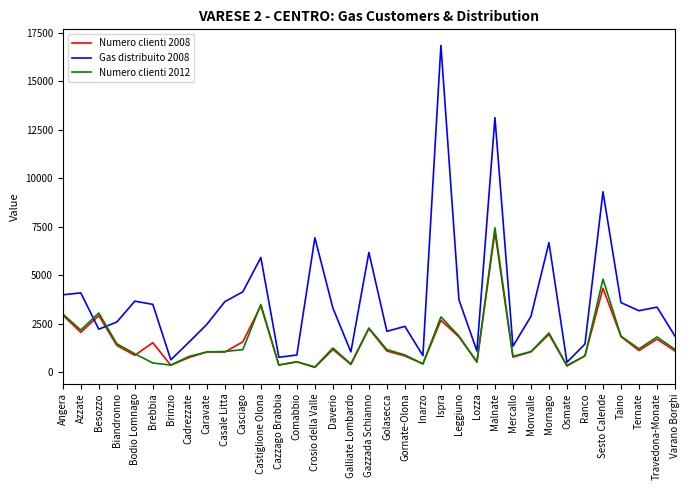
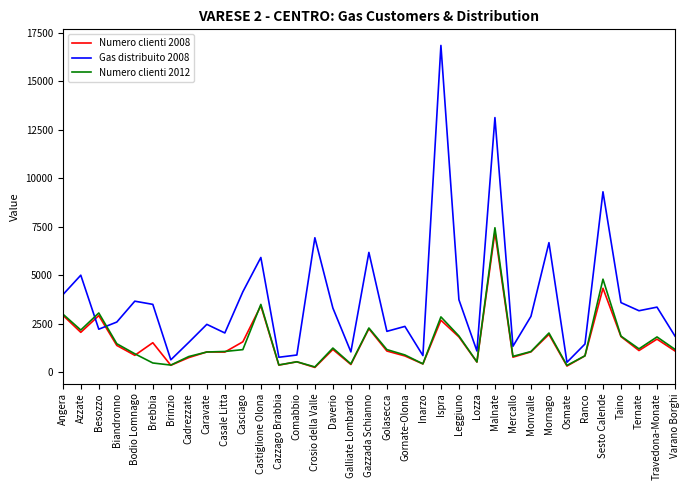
  {
    "Numero clienti 2008": {
      "Besozzo": 2900,
      "Brebbia": 1500,
      "Casciago": 1600,
      "Ispra": 2700,
      "Malnate": 7200,
      "Sesto Calende": 4300
    },
    "Gas distribuito 2008": {
      "Angera": 4000,
-     "Azzate": 4100,
+     "Azzate": 5000,
      "Besozzo": 2200,
      "Biandronno": 2600,
      "Bodio Lomnago": 3700,
      "Brebbia": 3500,
      "Brinzio": 700,
      "Cadrezzate": 1600,
      "Caravate": 2500,
-     "Casale Litta": 3600,
+     "Casale Litta": 2000,
      "Casciago": 4200,
      "Castiglione Olona": 5900,
      "Cazzago Brabbia": 800,
      "Comabbio": 900,
      "Crosio della Valle": 6900,
      "Daverio": 3300,
      "Galliate Lombardo": 1100,
      "Gazzada Schianno": 6200,
      "Golasecca": 2100,
      "Gornate-Olona": 2400,
      "Inarzo": 900,
      "Ispra": 16800,
      "Leggiuno": 3700,
      "Lozza": 1100,
      "Malnate": 13100,
      "Mercallo": 1300,
      "Monvalle": 2900,
      "Mornago": 6700,
      "Osmate": 500,
      "Ranco": 1500,
      "Sesto Calende": 9300,
      "Taino": 3600,
      "Ternate": 3200,
      "Travedona-Monate": 3400,
      "Varano Borghi": 1900
    },
    "Numero clienti 2012": {
      "Besozzo": 3100,
      "Brebbia": 500,
      "Casciago": 1200,
      "Ispra": 2900,
      "Malnate": 7500,
      "Sesto Calende": 4800
    }
  }
